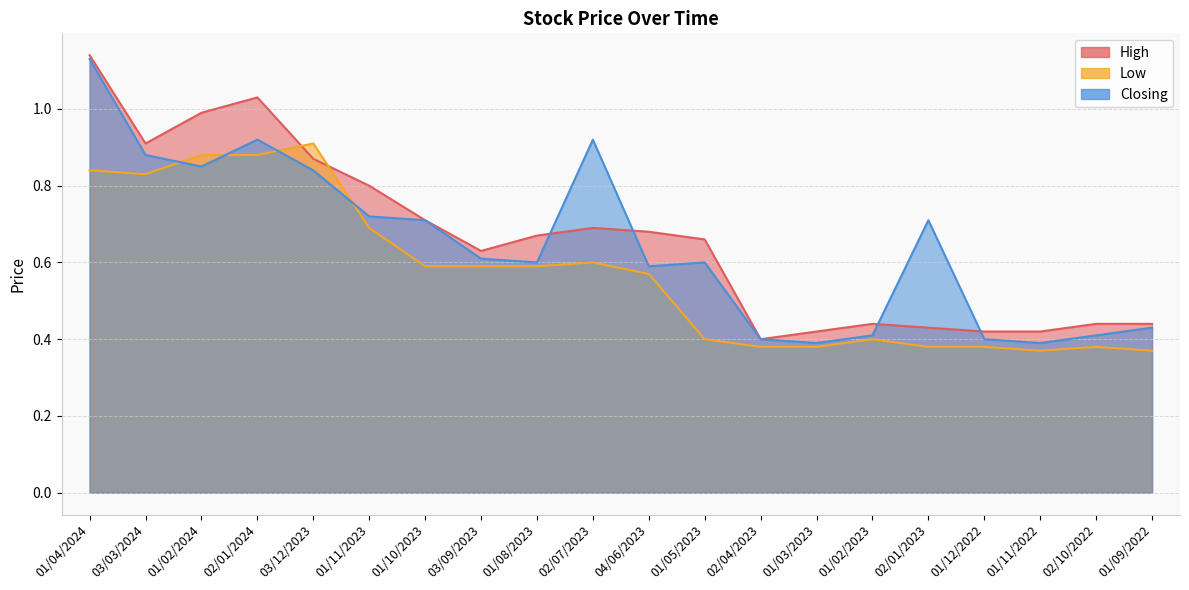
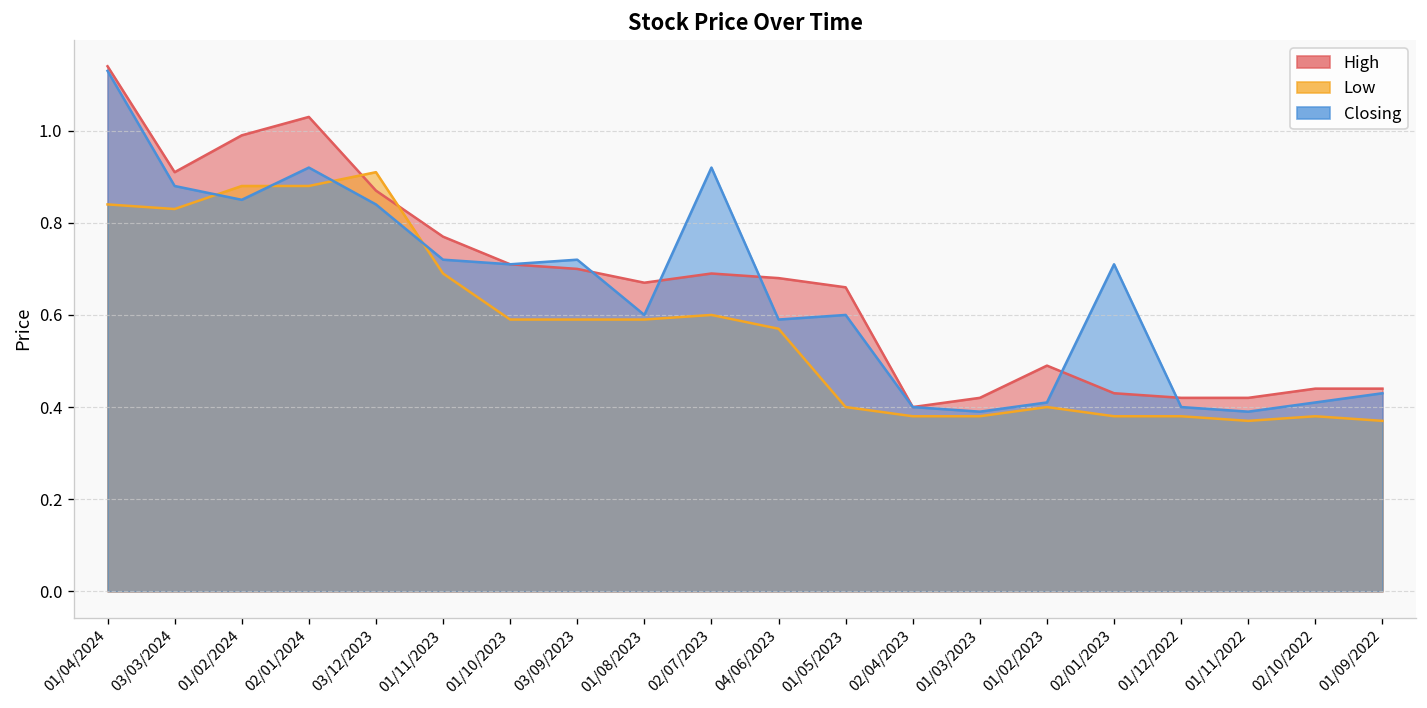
  {
    "High": {
      "01/04/2024": 1.14,
      "03/03/2024": 0.91,
      "01/02/2024": 0.99,
      "02/01/2024": 1.03,
      "03/12/2023": 0.87,
-     "01/11/2023": 0.80,
-     "03/09/2023": 0.63,
+     "01/11/2023": 0.77,
+     "03/09/2023": 0.70,
      "01/08/2023": 0.67,
      "02/07/2023": 0.69,
      "04/06/2023": 0.68,
      "01/05/2023": 0.66,
      "01/03/2023": 0.42,
-     "01/02/2023": 0.44,
+     "01/02/2023": 0.49,
      "02/01/2023": 0.43,
      "01/12/2022": 0.42,
      "01/11/2022": 0.42,
      "02/10/2022": 0.44,
      "01/09/2022": 0.44
    },
    "Low": {
      "01/04/2024": 0.84,
      "03/03/2024": 0.83,
      "01/02/2024": 0.88,
      "02/01/2024": 0.88,
      "03/12/2023": 0.91,
      "01/11/2023": 0.69,
      "01/10/2023": 0.59,
      "03/09/2023": 0.59,
      "01/08/2023": 0.59,
      "02/07/2023": 0.60,
      "04/06/2023": 0.57,
      "01/05/2023": 0.40,
      "02/04/2023": 0.38,
      "01/03/2023": 0.38,
      "01/02/2023": 0.40,
      "02/01/2023": 0.38,
      "01/12/2022": 0.38,
      "01/11/2022": 0.37,
      "02/10/2022": 0.38,
      "01/09/2022": 0.37
    },
    "Closing": {
      "01/04/2024": 1.13,
      "03/03/2024": 0.88,
      "01/02/2024": 0.85,
      "02/01/2024": 0.92,
      "03/12/2023": 0.84,
      "01/11/2023": 0.72,
-     "03/09/2023": 0.61,
+     "03/09/2023": 0.72,
      "01/08/2023": 0.60,
      "02/07/2023": 0.92,
      "04/06/2023": 0.59,
      "01/05/2023": 0.60,
      "01/03/2023": 0.39,
      "01/02/2023": 0.41,
      "02/01/2023": 0.71,
      "01/12/2022": 0.40,
      "01/11/2022": 0.39,
      "02/10/2022": 0.41,
      "01/09/2022": 0.43
    }
  }
